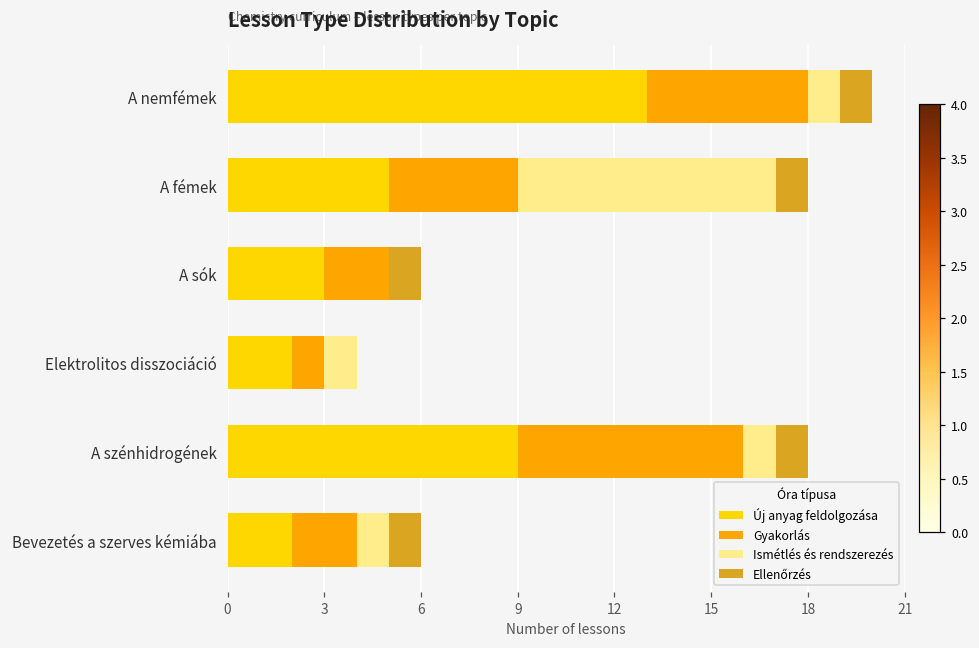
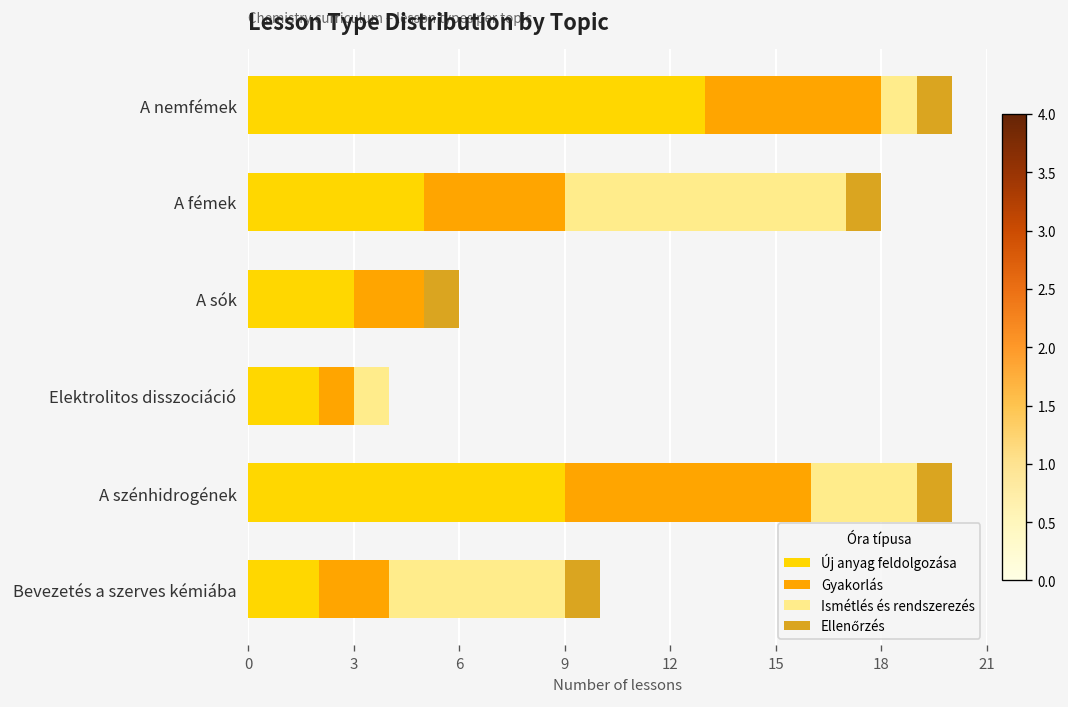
  {
    "Ismétlés és rendszerezés": {
      "A nemfémek": 1,
      "A fémek": 8,
      "A sók": 0,
      "Elektrolitos disszociáció": 1,
-     "A szénhidrogének": 1,
-     "Bevezetés a szerves kémiába": 1
+     "A szénhidrogének": 3,
+     "Bevezetés a szerves kémiába": 5
    }
  }
